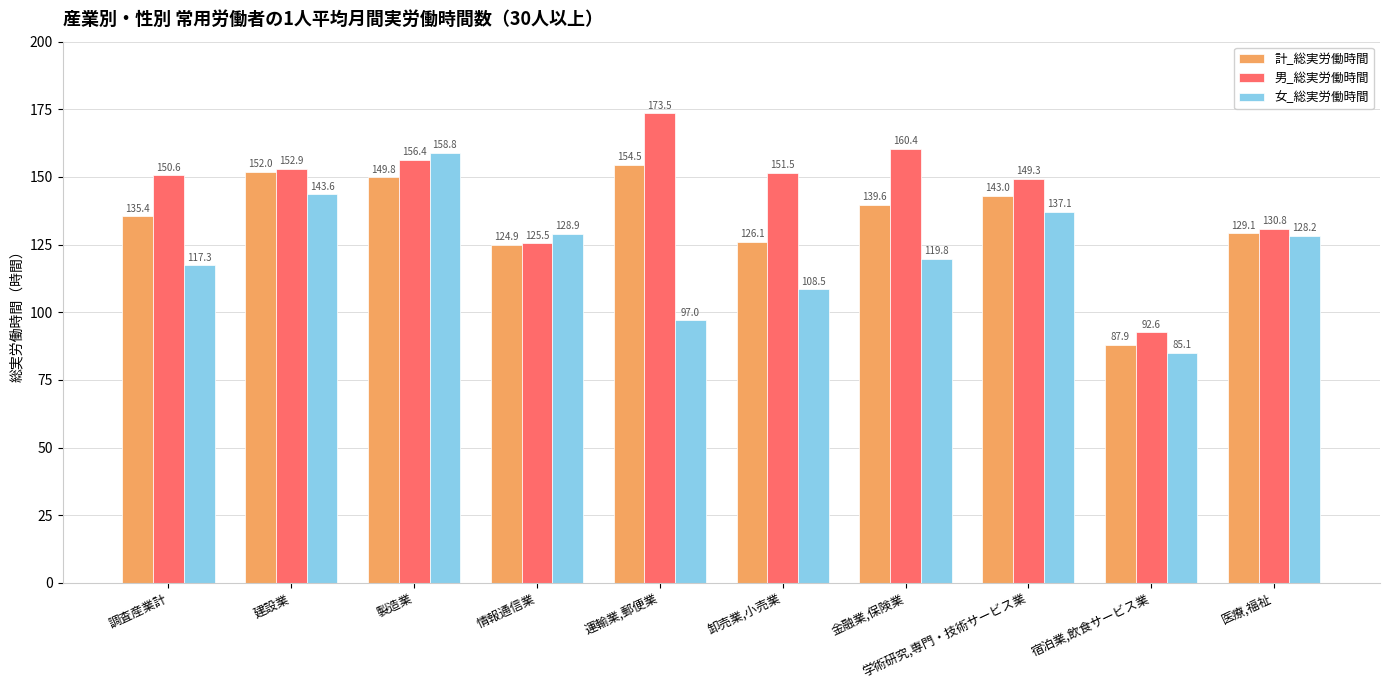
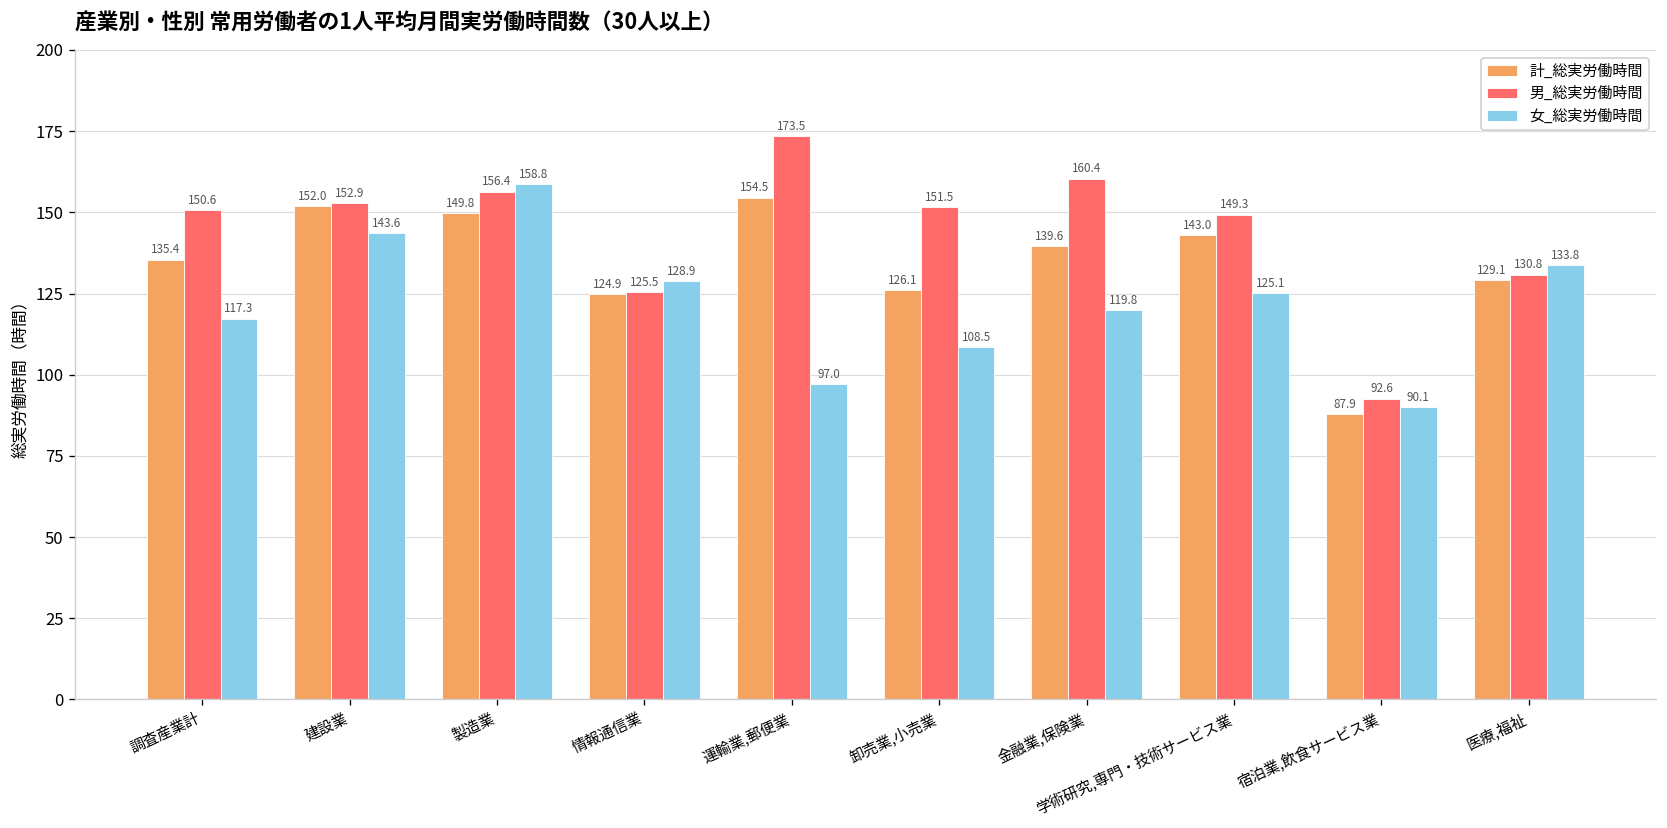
  {
    "女_総実労働時間": {
      "調査産業計": 117.3,
      "建設業": 143.6,
      "製造業": 158.8,
      "情報通信業": 128.9,
      "運輸業,郵便業": 97.0,
      "卸売業,小売業": 108.5,
      "金融業,保険業": 119.8,
-     "学術研究,専門・技術サービス業": 137.1,
-     "宿泊業,飲食サービス業": 85.1,
-     "医療,福祉": 128.2
+     "学術研究,専門・技術サービス業": 125.1,
+     "宿泊業,飲食サービス業": 90.1,
+     "医療,福祉": 133.8
    }
  }
